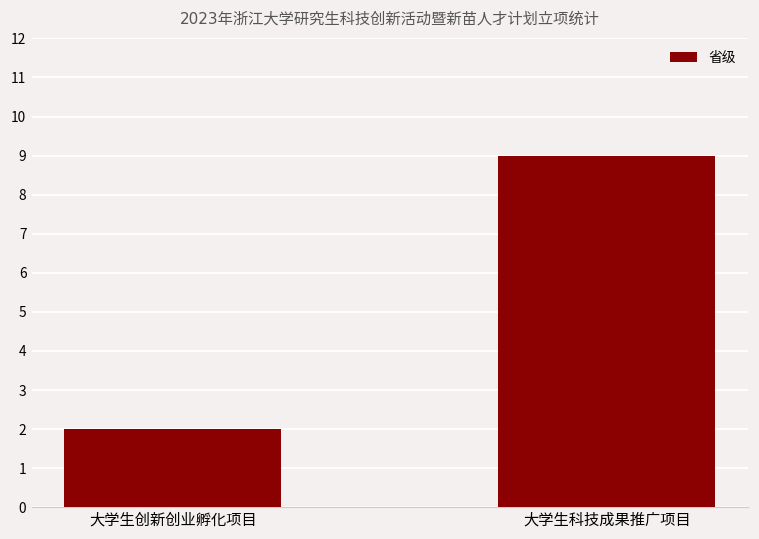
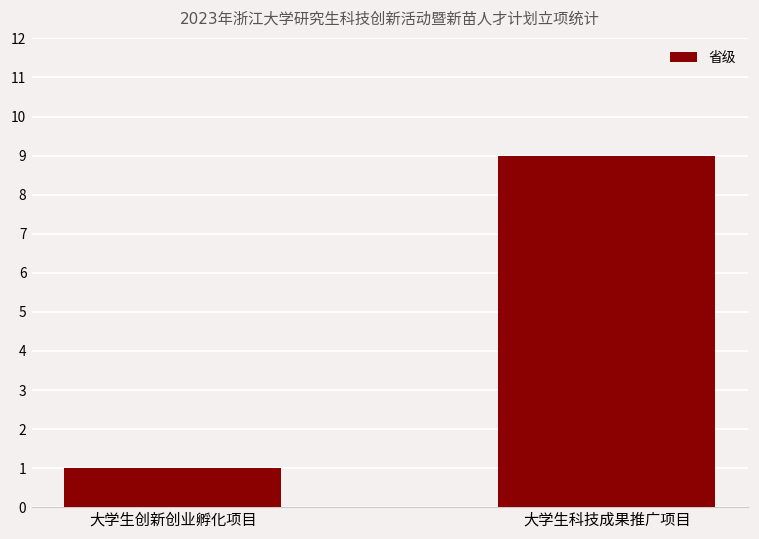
  {
-   "大学生创新创业孵化项目": 2,
+   "大学生创新创业孵化项目": 1,
    "大学生科技成果推广项目": 9
  }
